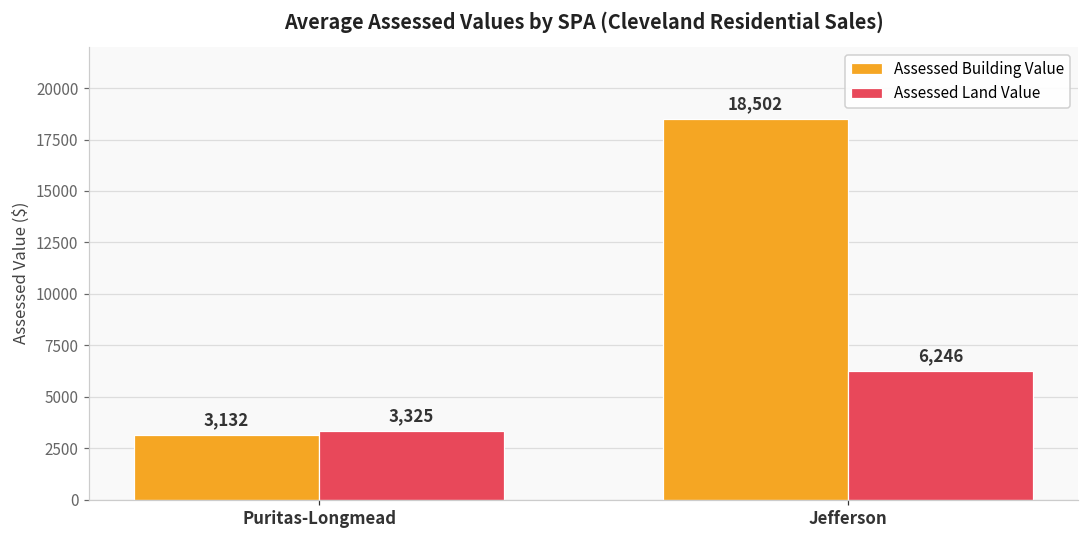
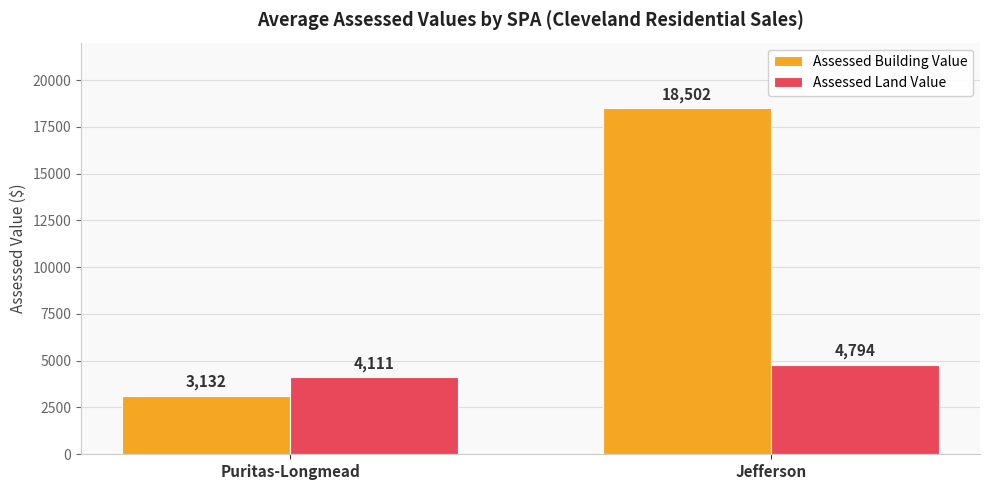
  {
    "Assessed Building Value": {
      "Puritas-Longmead": "3,132",
      "Jefferson": "18,502"
    },
    "Assessed Land Value": {
-     "Puritas-Longmead": "3,325",
-     "Jefferson": "6,246"
+     "Puritas-Longmead": "4,111",
+     "Jefferson": "4,794"
    }
  }
